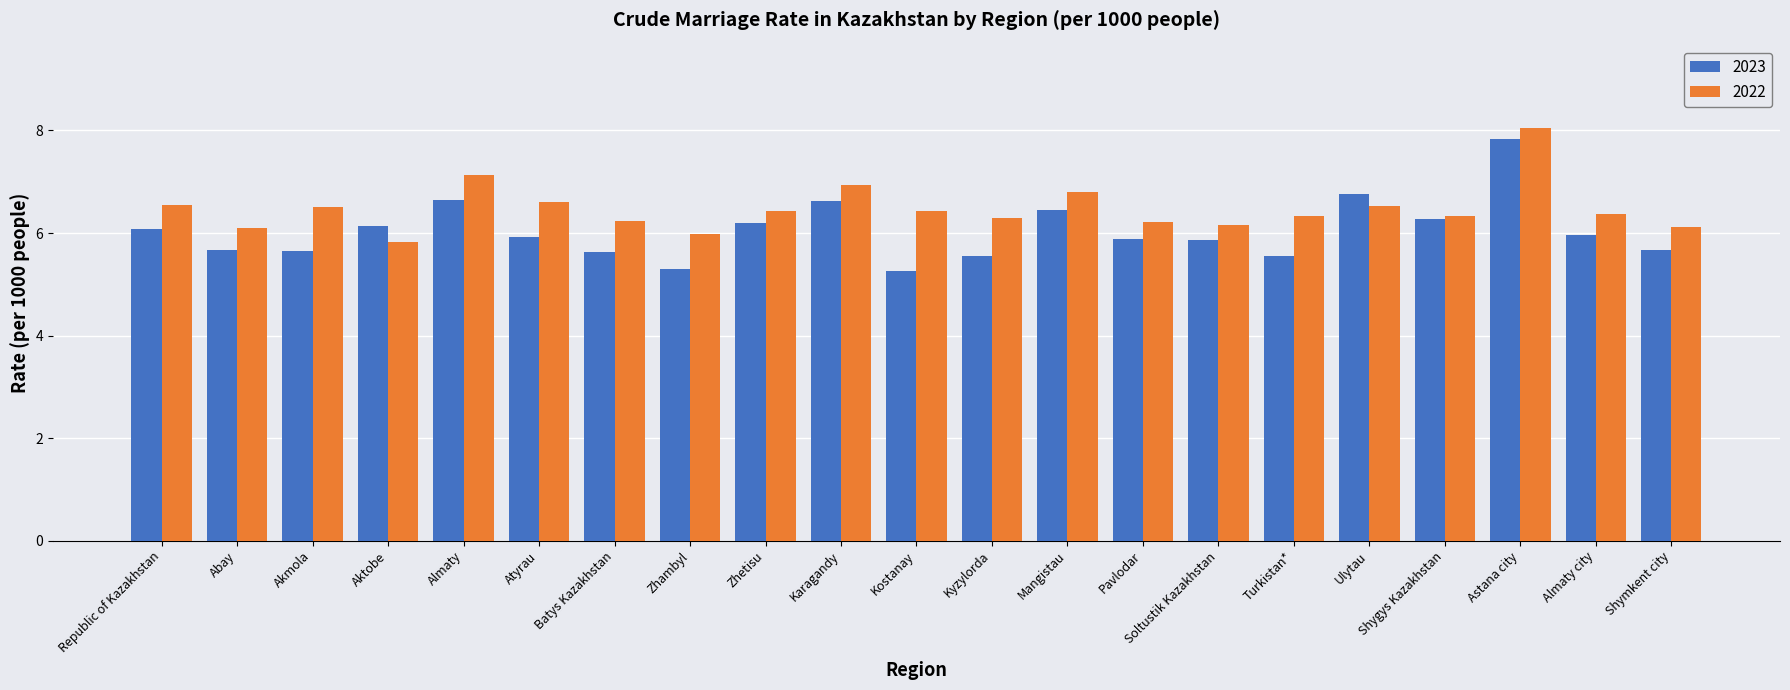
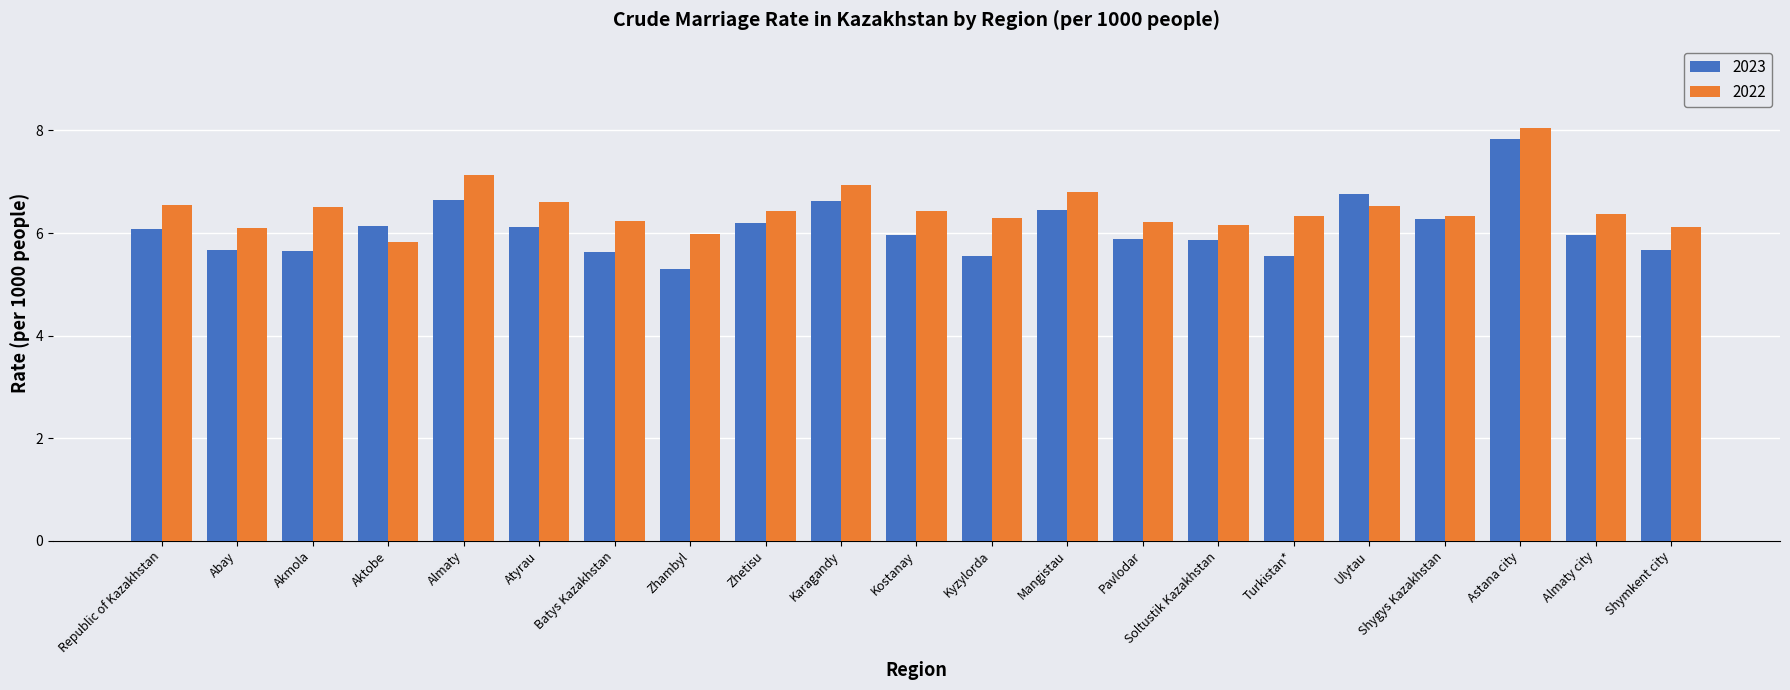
  {
    "2023": {
      "Republic of Kazakhstan": 6.1,
      "Abay": 5.7,
      "Akmola": 5.7,
      "Aktobe": 6.1,
      "Almaty": 6.6,
-     "Atyrau": 5.9,
+     "Atyrau": 6.1,
      "Batys Kazakhstan": 5.6,
      "Zhambyl": 5.3,
      "Zhetisu": 6.2,
      "Karagandy": 6.6,
-     "Kostanay": 5.3,
+     "Kostanay": 6.0,
      "Kyzylorda": 5.6,
      "Mangistau": 6.5,
      "Pavlodar": 5.9,
      "Soltustik Kazakhstan": 5.9,
      "Turkistan*": 5.6,
      "Ulytau": 6.8,
      "Shygys Kazakhstan": 6.3,
      "Astana city": 7.8,
      "Almaty city": 6.0,
      "Shymkent city": 5.7
    },
    "2022": {
      "Republic of Kazakhstan": 6.5,
      "Abay": 6.1,
      "Akmola": 6.5,
      "Aktobe": 5.8,
      "Almaty": 7.1,
      "Atyrau": 6.6,
      "Batys Kazakhstan": 6.2,
      "Zhambyl": 6.0,
      "Zhetisu": 6.4,
      "Karagandy": 6.9,
      "Kostanay": 6.4,
      "Kyzylorda": 6.3,
      "Mangistau": 6.8,
      "Pavlodar": 6.2,
      "Soltustik Kazakhstan": 6.2,
      "Turkistan*": 6.3,
      "Ulytau": 6.5,
      "Shygys Kazakhstan": 6.3,
      "Astana city": 8.1,
      "Almaty city": 6.4,
      "Shymkent city": 6.1
    }
  }
